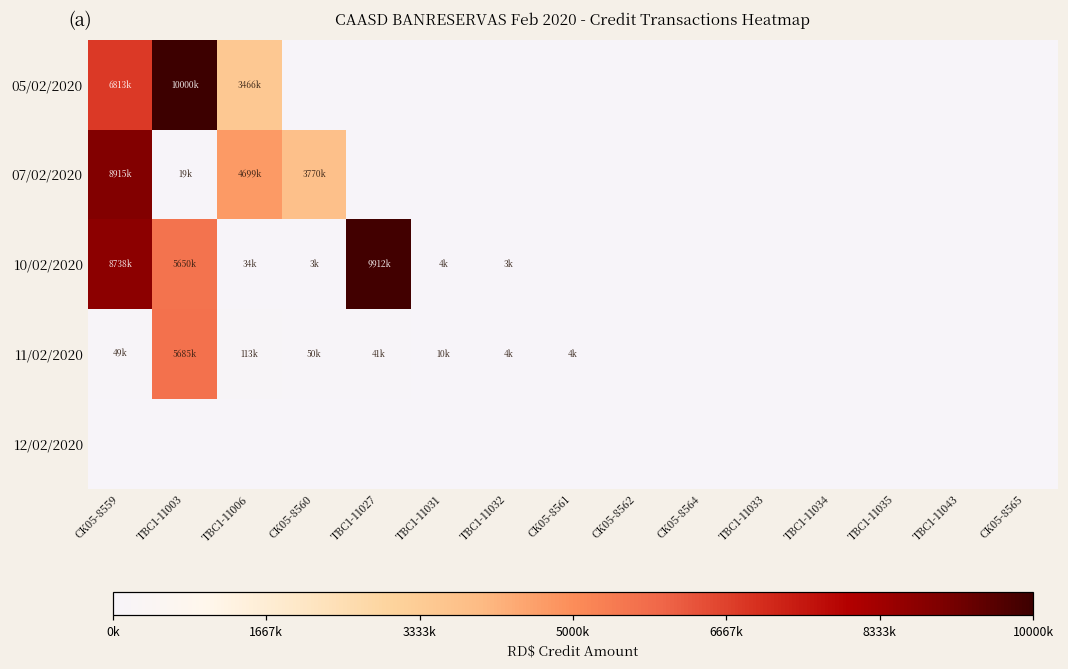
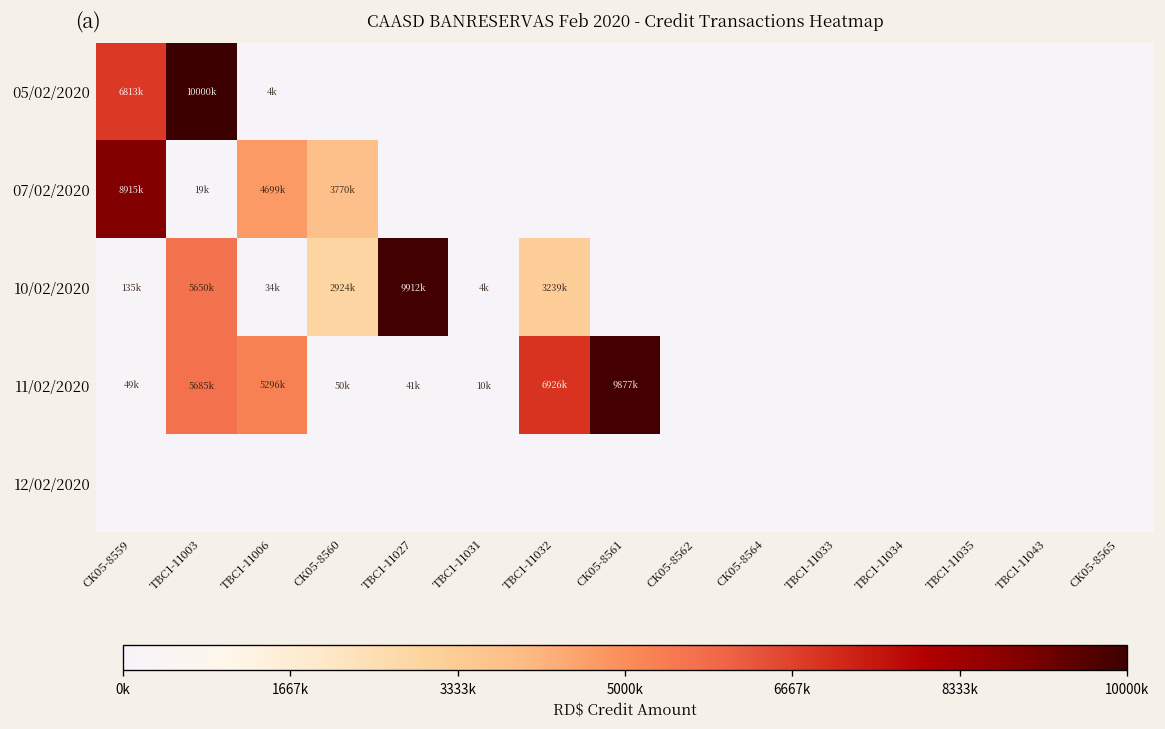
  {
    "05/02/2020": {
      "CK05-8559": "6813k",
      "TBC1-11003": "10000k",
-     "TBC1-11006": "3466k"
+     "TBC1-11006": "4k"
    },
    "07/02/2020": {
      "CK05-8559": "8915k",
      "TBC1-11003": "19k",
      "TBC1-11006": "4699k",
      "CK05-8560": "3770k"
    },
    "10/02/2020": {
-     "CK05-8559": "8738k",
+     "CK05-8559": "135k",
      "TBC1-11003": "5650k",
      "TBC1-11006": "34k",
-     "CK05-8560": "3k",
+     "CK05-8560": "2924k",
      "TBC1-11027": "9912k",
      "TBC1-11031": "4k",
-     "TBC1-11032": "3k"
+     "TBC1-11032": "3239k"
    },
    "11/02/2020": {
      "CK05-8559": "49k",
      "TBC1-11003": "5685k",
-     "TBC1-11006": "113k",
+     "TBC1-11006": "5296k",
      "CK05-8560": "50k",
      "TBC1-11027": "41k",
      "TBC1-11031": "10k",
-     "TBC1-11032": "4k",
-     "CK05-8561": "4k"
+     "TBC1-11032": "6926k",
+     "CK05-8561": "9877k"
    }
  }
